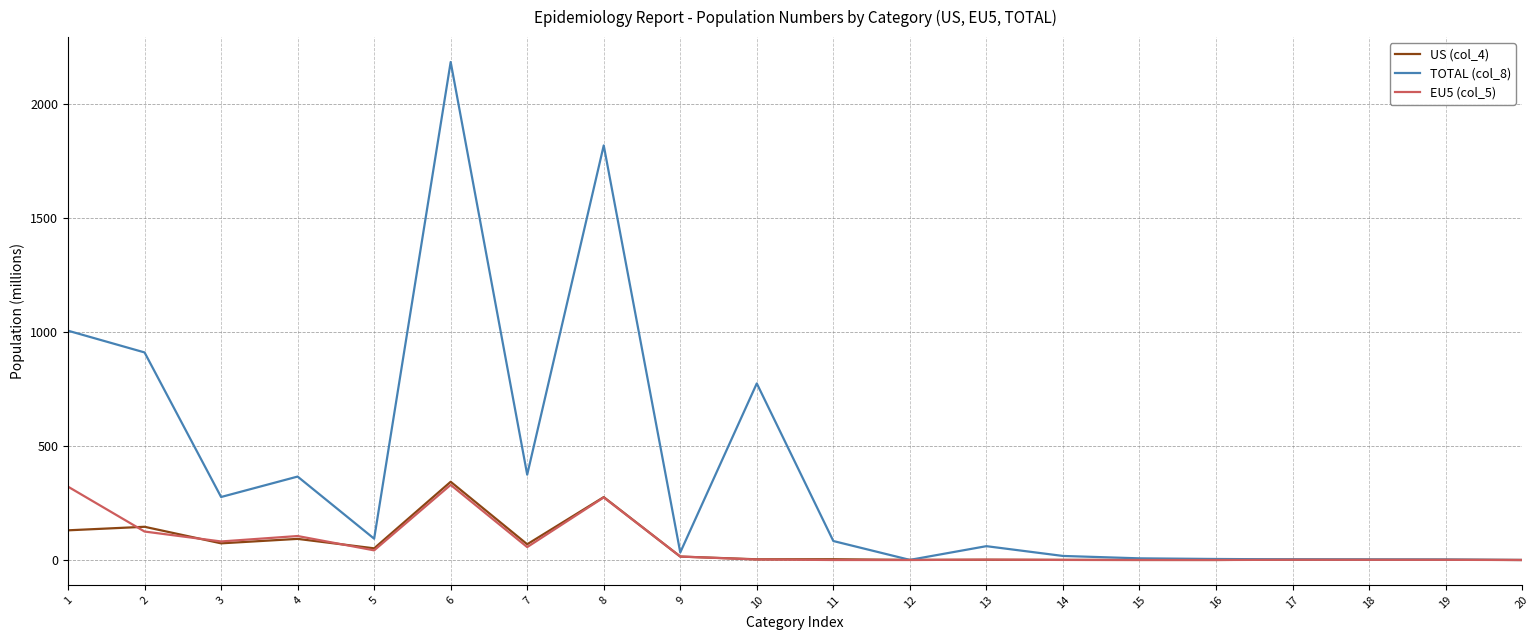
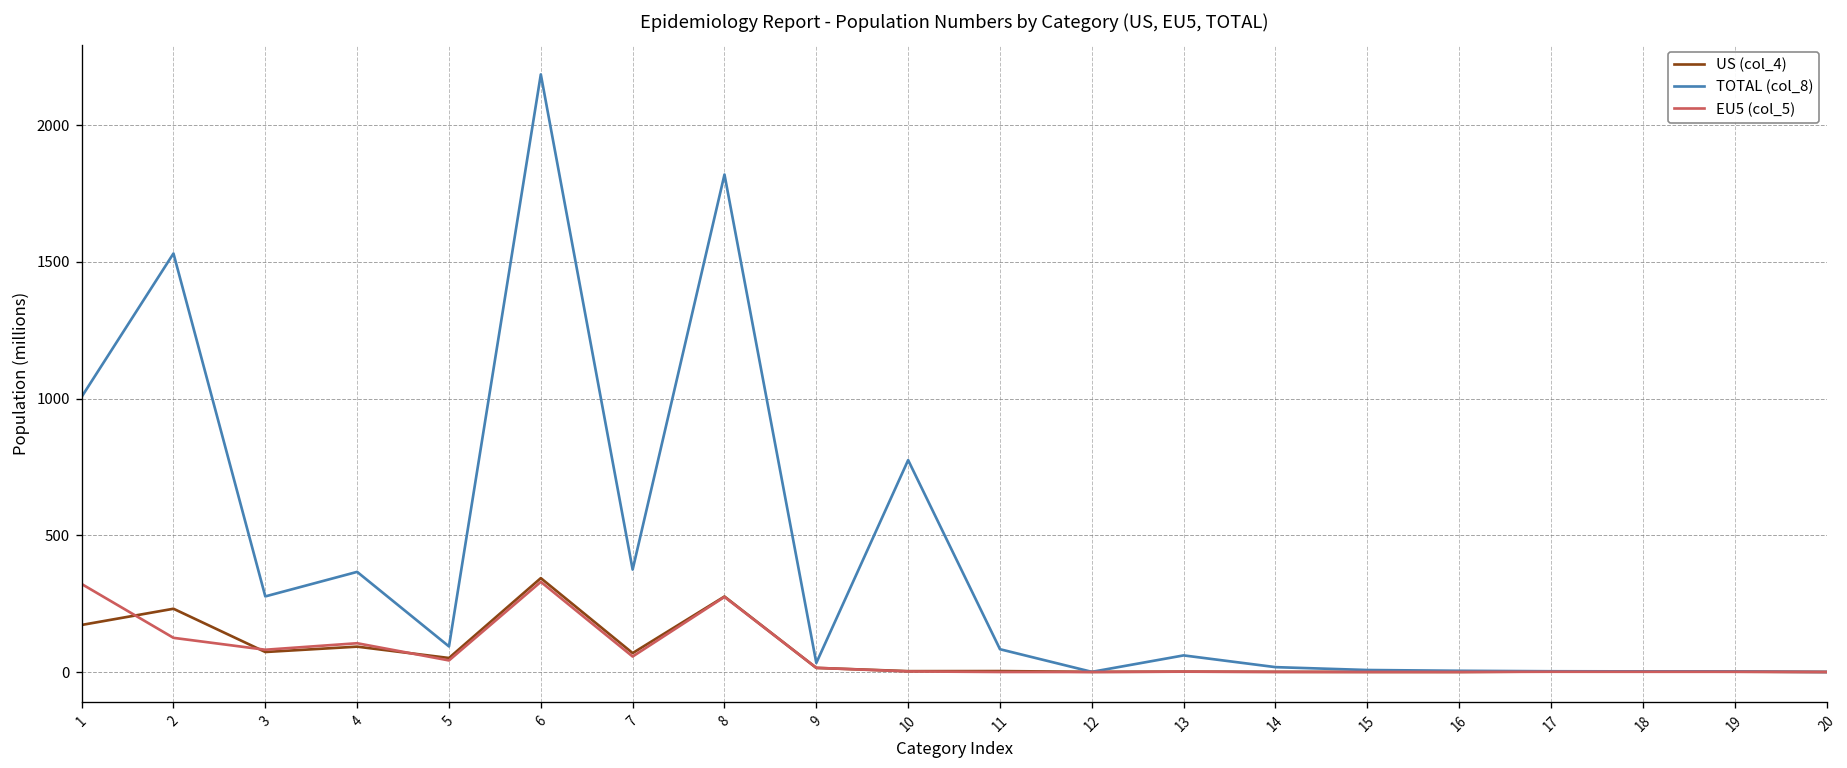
  {
    "US (col_4)": {
-     "1": 130,
-     "2": 150,
+     "1": 170,
+     "2": 230,
      "4": 90,
      "6": 340,
      "7": 70
    },
    "TOTAL (col_8)": {
      "1": 1010,
-     "2": 910,
+     "2": 1530,
      "3": 280,
      "4": 370,
      "5": 90,
      "6": 2190,
      "7": 370,
      "8": 1820,
      "9": 30,
      "10": 770,
      "11": 80,
      "13": 60,
      "14": 20
    },
    "EU5 (col_5)": {
      "1": 320,
      "2": 120,
      "4": 110,
      "6": 330,
      "7": 60
    }
  }
